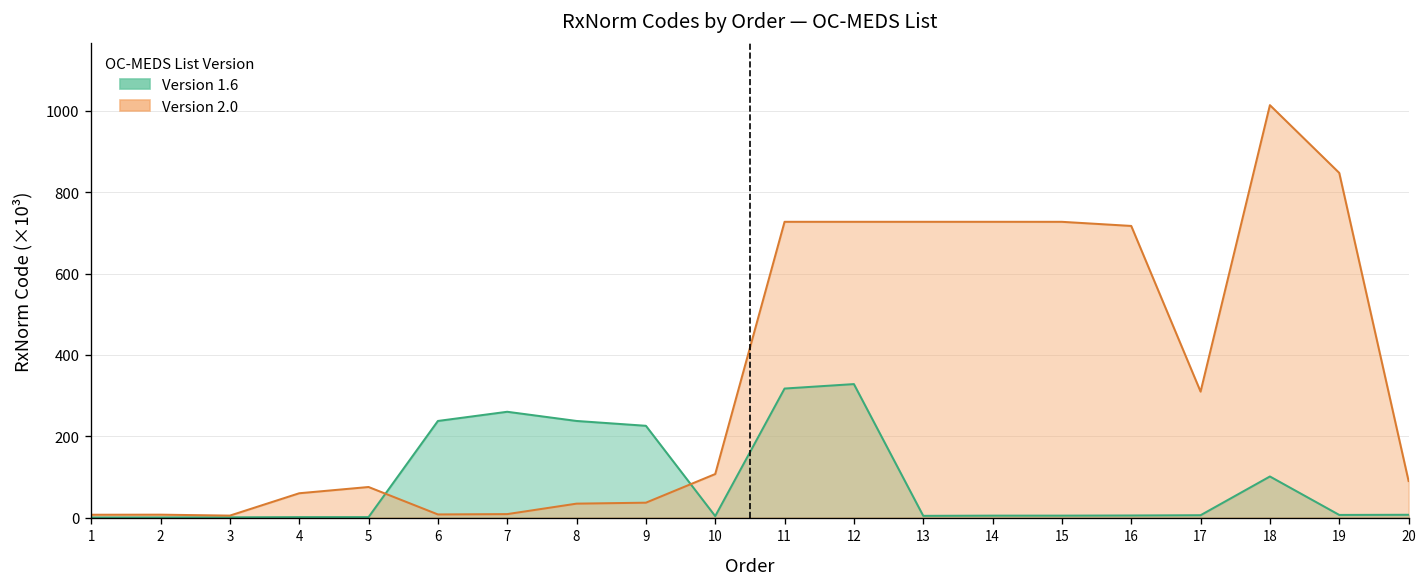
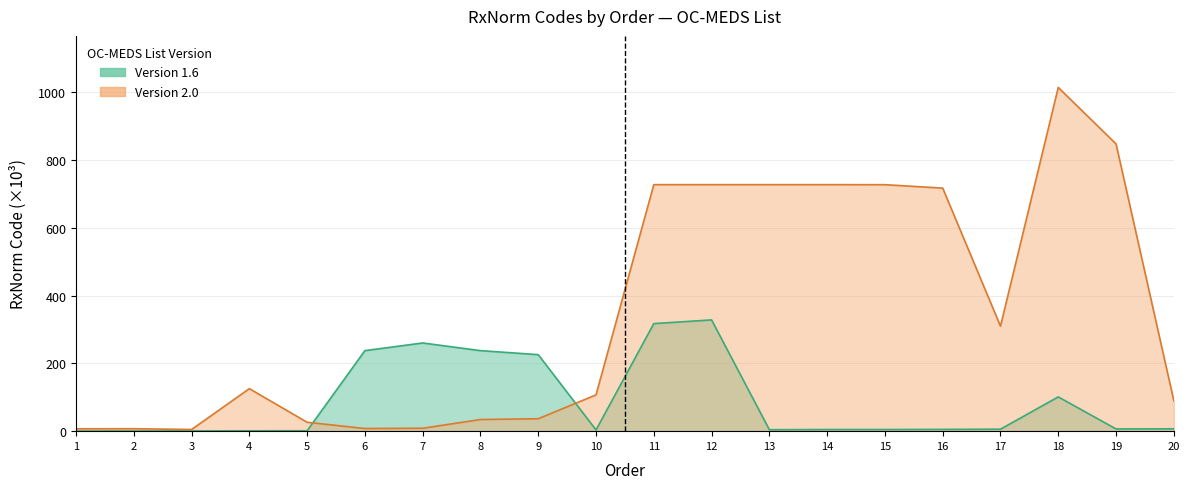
  {
    "Version 1.6": {
      "4": 0,
      "5": 0,
      "6": 240,
      "7": 260,
      "8": 240,
      "9": 230,
      "10": 0,
      "11": 320,
      "12": 330,
      "13": 0,
      "14": 0,
      "15": 0,
      "16": 10,
      "17": 10,
      "18": 100,
      "19": 10,
      "20": 10
    },
    "Version 2.0": {
-     "4": 60,
-     "5": 80,
+     "4": 130,
+     "5": 30,
      "6": 10,
      "7": 10,
      "8": 30,
      "9": 40,
      "10": 110,
      "11": 730,
      "12": 730,
      "13": 730,
      "14": 730,
      "15": 730,
      "16": 720,
      "17": 310,
      "18": 1010,
      "19": 850,
      "20": 90
    }
  }
